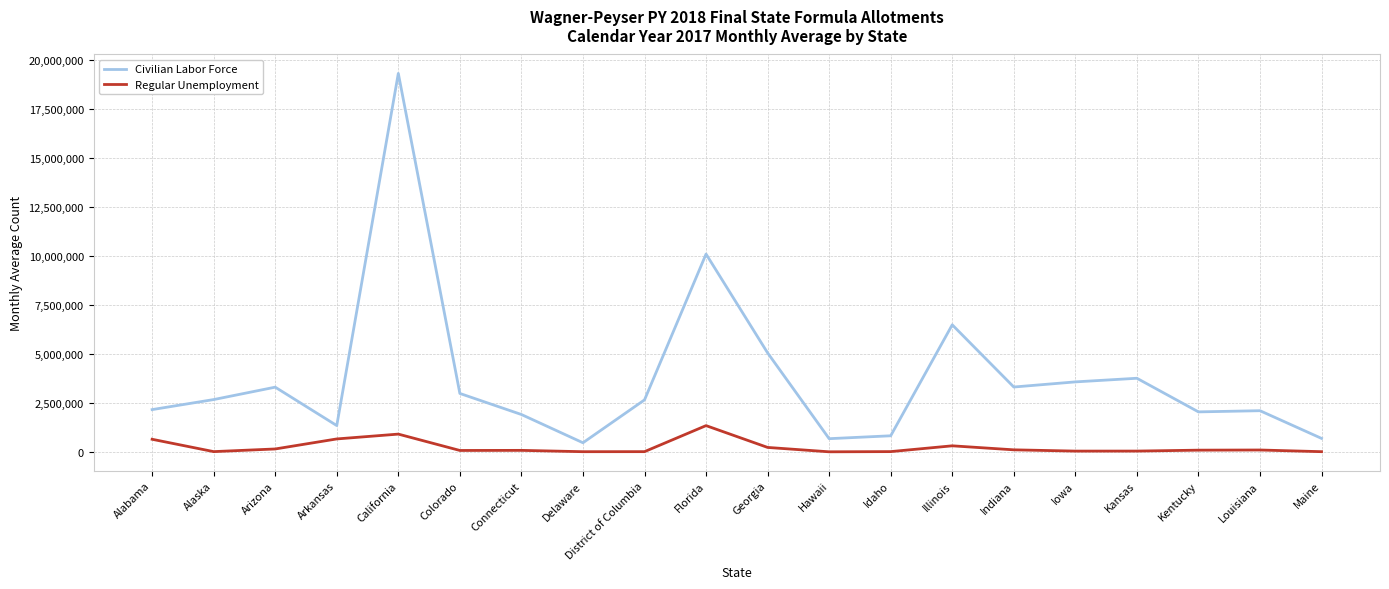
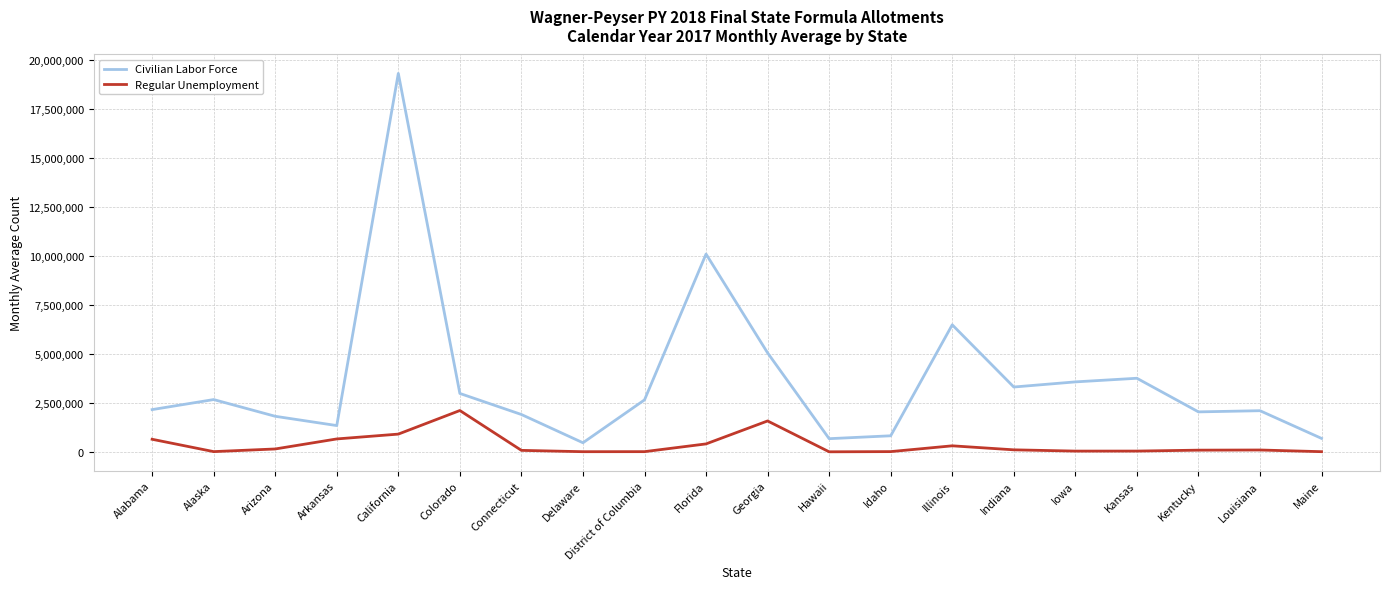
  {
    "Civilian Labor Force": {
      "Alabama": "2,200,000",
      "Alaska": "2,700,000",
-     "Arizona": "3,300,000",
+     "Arizona": "1,800,000",
      "Arkansas": "1,400,000",
      "California": "19,300,000",
      "Colorado": "3,000,000",
      "Connecticut": "1,900,000",
      "Delaware": "500,000",
      "District of Columbia": "2,700,000",
      "Florida": "10,100,000",
      "Georgia": "5,100,000",
      "Hawaii": "700,000",
      "Idaho": "800,000",
      "Illinois": "6,500,000",
      "Indiana": "3,300,000",
      "Iowa": "3,600,000",
      "Kansas": "3,800,000",
      "Kentucky": "2,100,000",
      "Louisiana": "2,100,000",
      "Maine": "700,000"
    },
    "Regular Unemployment": {
      "Alabama": "700,000",
      "Alaska": "0",
      "Arizona": "200,000",
      "Arkansas": "700,000",
      "California": "900,000",
-     "Colorado": "100,000",
+     "Colorado": "2,100,000",
      "Connecticut": "100,000",
      "Delaware": "0",
      "District of Columbia": "0",
-     "Florida": "1,400,000",
-     "Georgia": "200,000",
+     "Florida": "400,000",
+     "Georgia": "1,600,000",
      "Hawaii": "0",
      "Idaho": "0",
      "Illinois": "300,000",
      "Indiana": "100,000",
      "Iowa": "100,000",
      "Kansas": "100,000",
      "Kentucky": "100,000",
      "Louisiana": "100,000",
      "Maine": "0"
    }
  }
